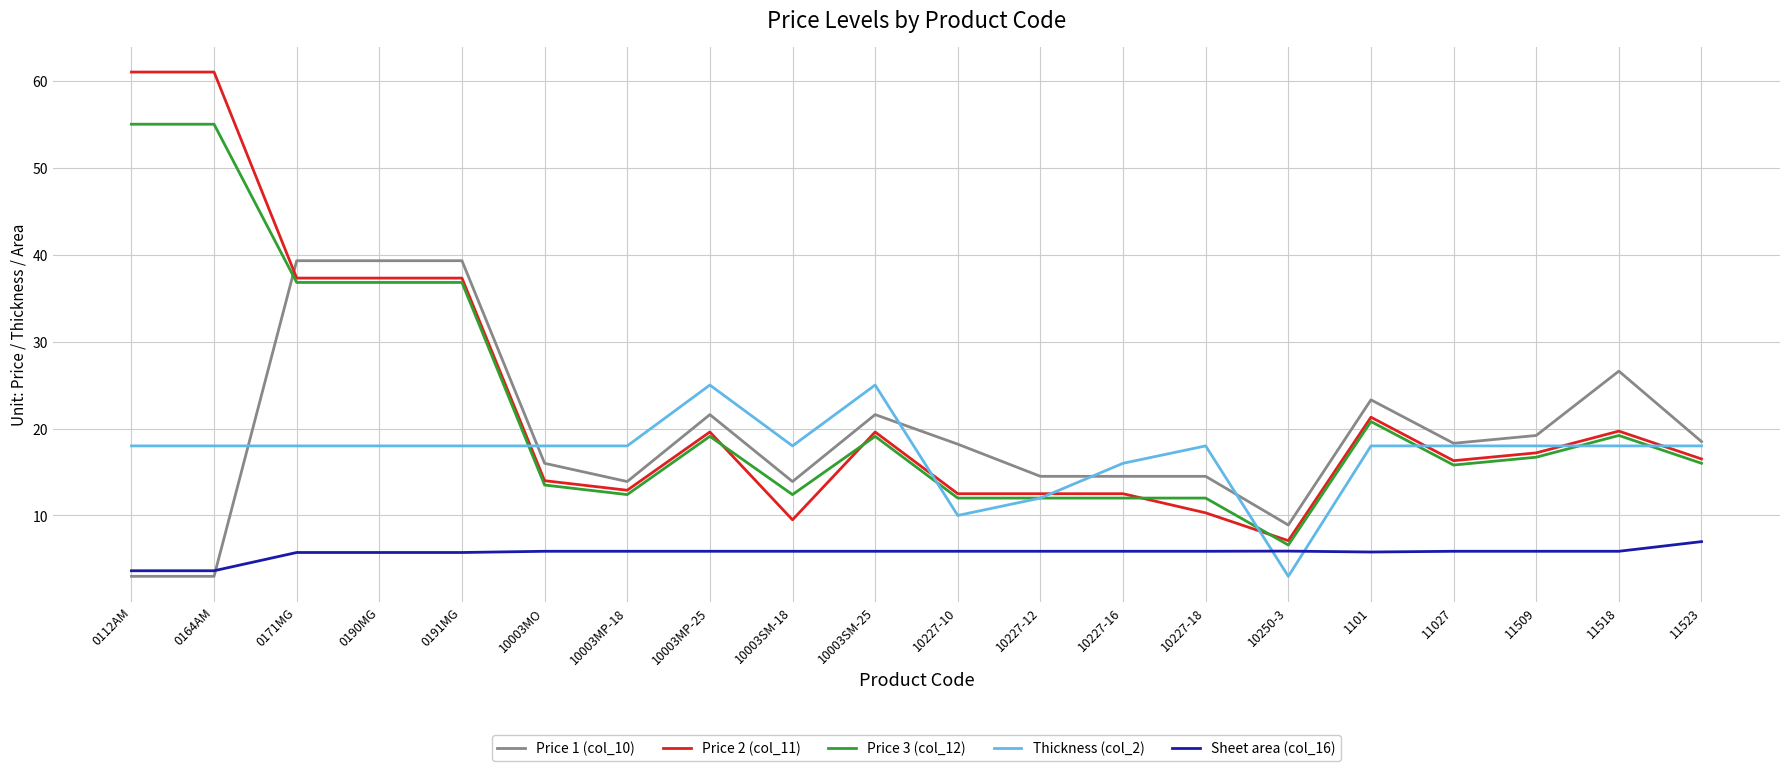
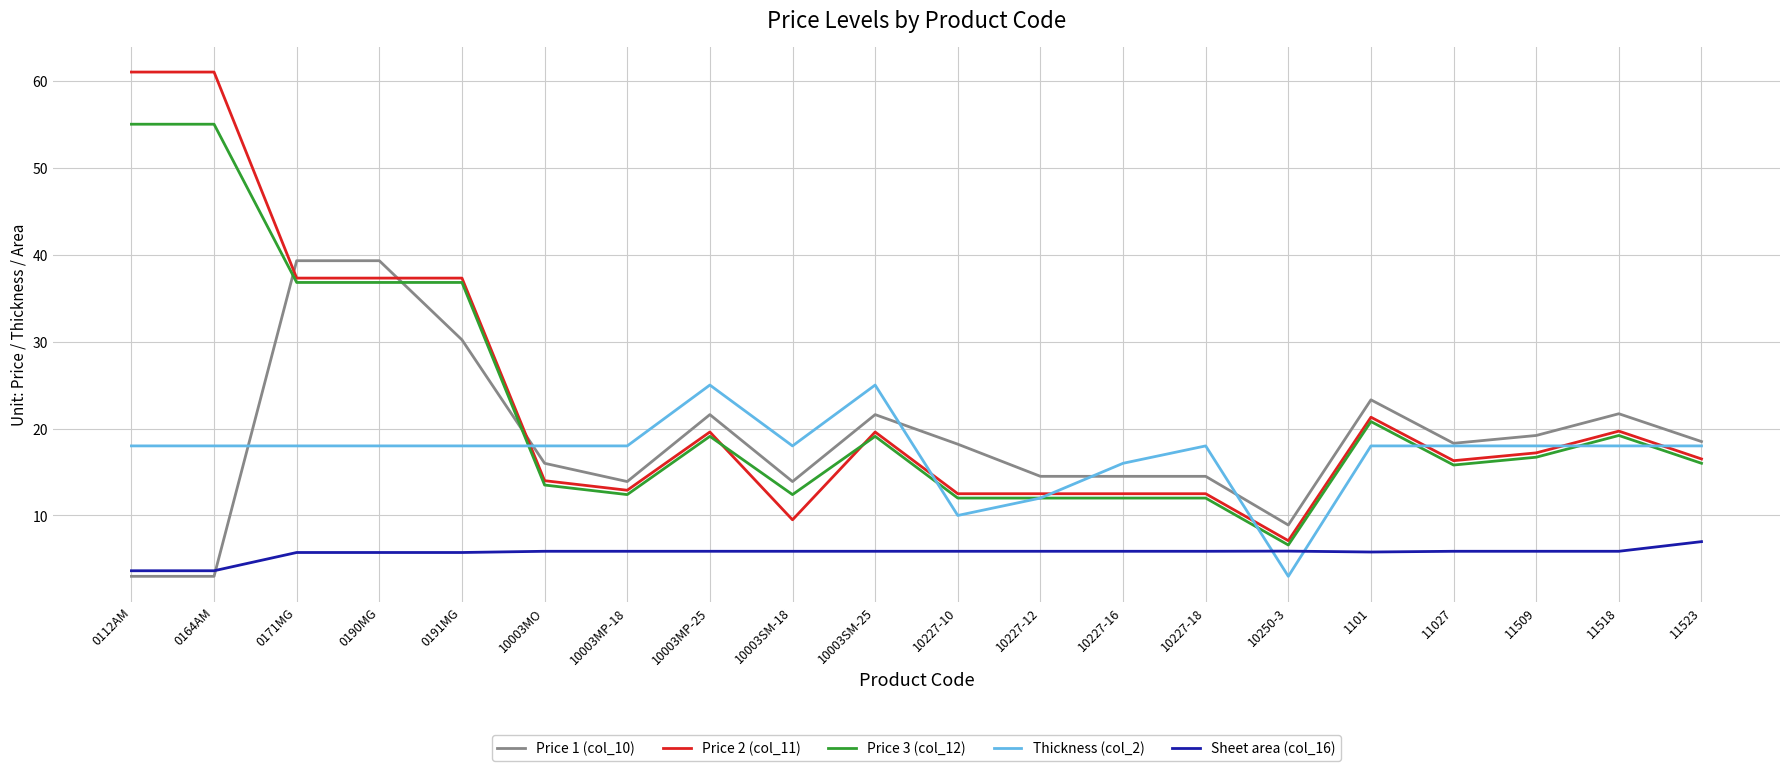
  {
    "Price 1 (col_10)": {
      "0112AM": 3,
      "0164AM": 3,
      "0171MG": 39,
      "0190MG": 39,
-     "0191MG": 39,
+     "0191MG": 30,
      "10003MO": 16,
      "10003MP-18": 14,
      "10003MP-25": 22,
      "10003SM-18": 14,
      "10003SM-25": 22,
      "10227-10": 18,
      "10227-12": 15,
      "10227-16": 15,
      "10227-18": 15,
      "10250-3": 9,
      "1101": 23,
      "11027": 18,
      "11509": 19,
-     "11518": 27,
+     "11518": 22,
      "11523": 19
    },
    "Price 2 (col_11)": {
      "0112AM": 61,
      "0164AM": 61,
      "0171MG": 37,
      "0190MG": 37,
      "0191MG": 37,
      "10003MO": 14,
      "10003MP-18": 13,
      "10003MP-25": 20,
      "10003SM-18": 10,
      "10003SM-25": 20,
      "10227-10": 13,
      "10227-12": 13,
      "10227-16": 13,
-     "10227-18": 10,
+     "10227-18": 13,
      "10250-3": 7,
      "1101": 21,
      "11027": 16,
      "11509": 17,
      "11518": 20,
      "11523": 17
    },
    "Price 3 (col_12)": {
      "0112AM": 55,
      "0164AM": 55,
      "0171MG": 37,
      "0190MG": 37,
      "0191MG": 37,
      "10003MO": 14,
      "10003MP-18": 12,
      "10003MP-25": 19,
      "10003SM-18": 12,
      "10003SM-25": 19,
      "10227-10": 12,
      "10227-16": 12,
      "10227-18": 12,
      "10250-3": 7,
      "1101": 21,
      "11027": 16,
      "11509": 17,
      "11518": 19,
      "11523": 16
    },
    "Thickness (col_2)": {
      "0112AM": 18,
      "0164AM": 18,
      "0171MG": 18,
      "0190MG": 18,
      "0191MG": 18,
      "10003MO": 18,
      "10003MP-18": 18,
      "10003MP-25": 25,
      "10003SM-18": 18,
      "10003SM-25": 25,
      "10227-10": 10,
      "10227-16": 16,
      "10227-18": 18,
      "10250-3": 3,
      "1101": 18,
      "11027": 18,
      "11509": 18,
      "11518": 18,
      "11523": 18
    },
    "Sheet area (col_16)": {
      "0112AM": 4,
      "0164AM": 4,
      "0171MG": 6,
      "0190MG": 6,
      "0191MG": 6,
      "10003MO": 6,
      "10003MP-18": 6,
      "10003MP-25": 6,
      "10003SM-18": 6,
      "10003SM-25": 6,
      "10227-10": 6,
      "10227-12": 6,
      "10227-16": 6,
      "10227-18": 6,
      "10250-3": 6,
      "1101": 6,
      "11027": 6,
      "11509": 6,
      "11518": 6,
      "11523": 7
    }
  }
